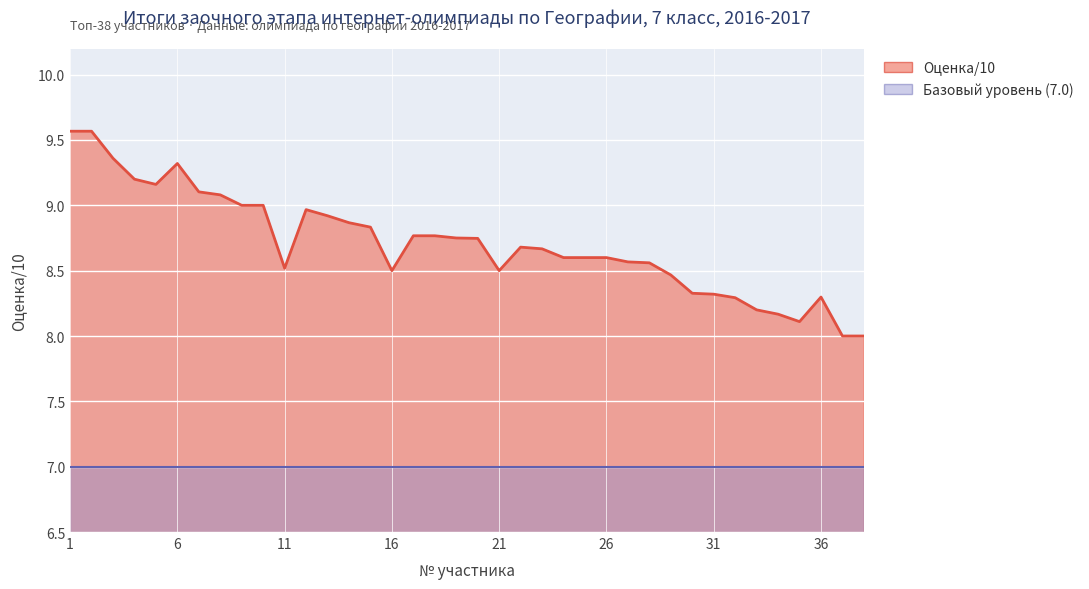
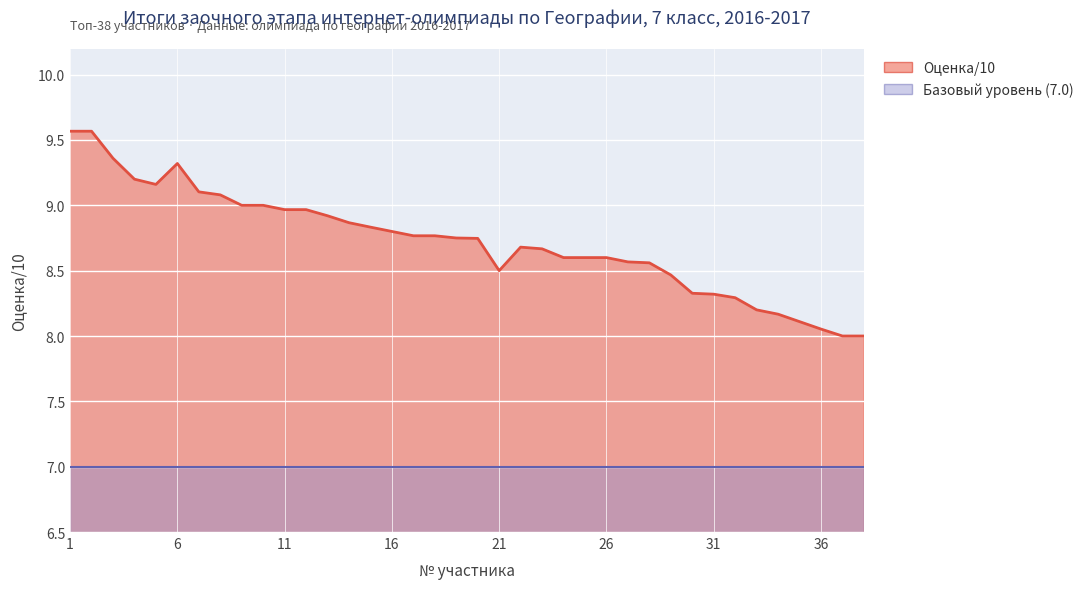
  {
    "Оценка/10": {
      "1": 9.57,
      "6": 9.32,
-     "11": 8.52,
-     "16": 8.5,
+     "11": 8.97,
+     "16": 8.8,
      "21": 8.50,
      "26": 8.60,
      "31": 8.32,
-     "36": 8.30
+     "36": 8.05
    },
    "Базовый уровень (7.0)": {
      "1": 7.00,
      "6": 7.00,
      "11": 7.00,
      "16": 7.00,
      "21": 7.00,
      "26": 7.00,
      "31": 7.00,
      "36": 7.00
    }
  }
